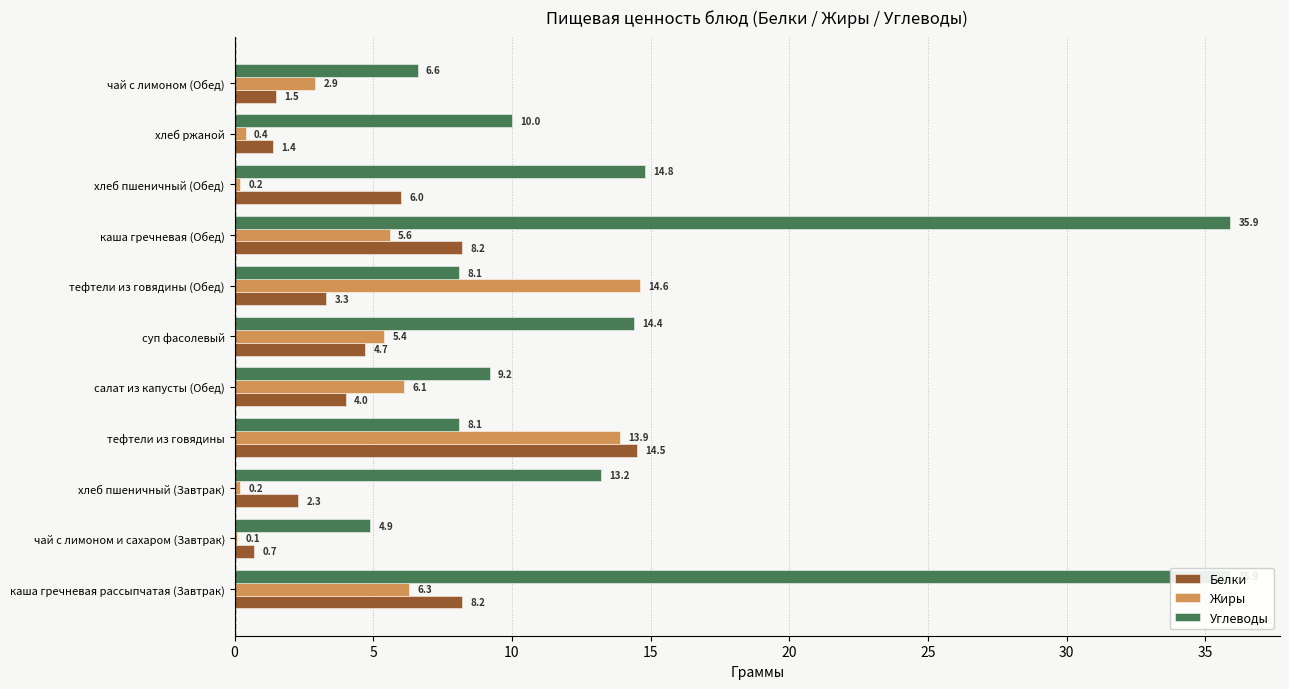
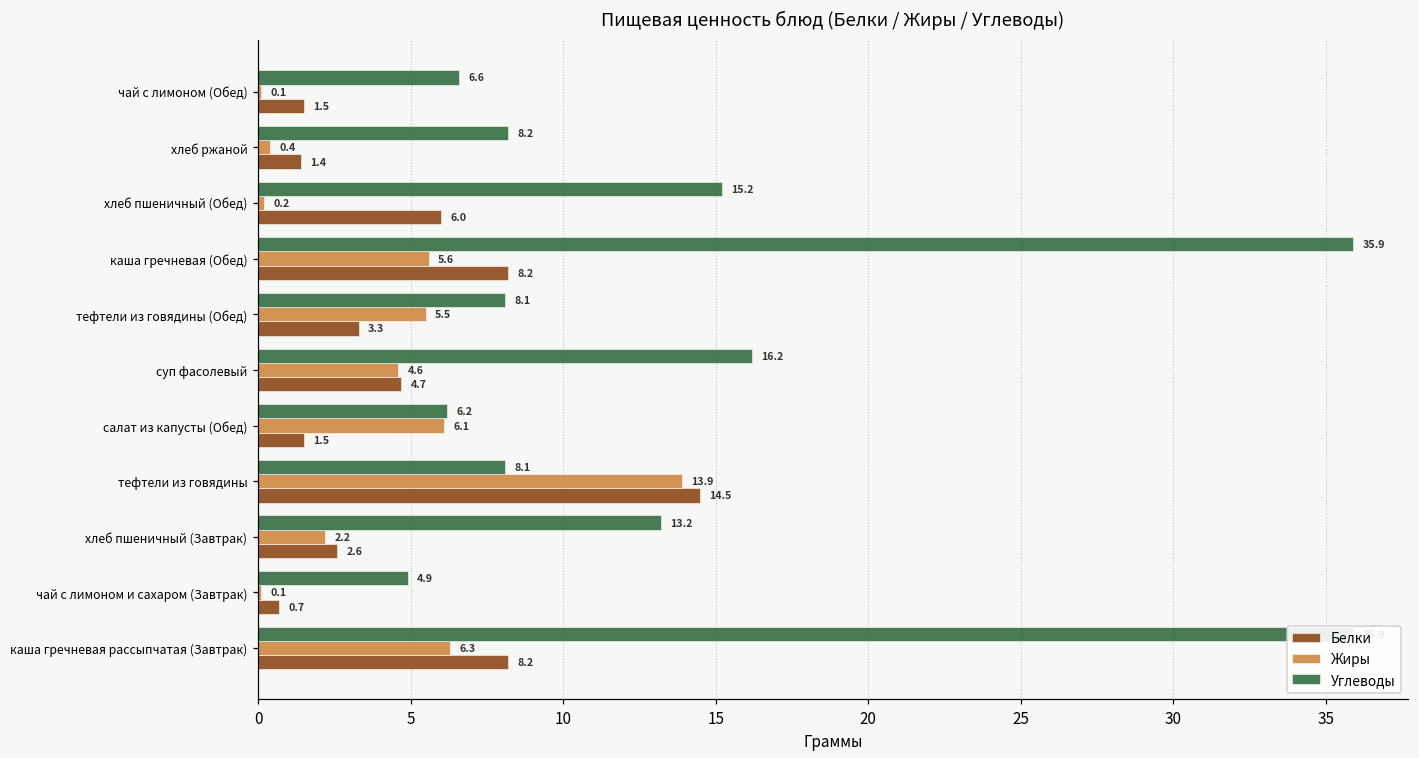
  {
    "Белки": {
      "чай с лимоном (Обед)": 1.5,
      "хлеб ржаной": 1.4,
      "хлеб пшеничный (Обед)": 6.0,
      "каша гречневая (Обед)": 8.2,
      "тефтели из говядины (Обед)": 3.3,
      "суп фасолевый": 4.7,
-     "салат из капусты (Обед)": 4.0,
+     "салат из капусты (Обед)": 1.5,
      "тефтели из говядины": 14.5,
-     "хлеб пшеничный (Завтрак)": 2.3,
+     "хлеб пшеничный (Завтрак)": 2.6,
      "чай с лимоном и сахаром (Завтрак)": 0.7,
      "каша гречневая рассыпчатая (Завтрак)": 8.2
    },
    "Жиры": {
-     "чай с лимоном (Обед)": 2.9,
+     "чай с лимоном (Обед)": 0.1,
      "хлеб ржаной": 0.4,
      "хлеб пшеничный (Обед)": 0.2,
      "каша гречневая (Обед)": 5.6,
-     "тефтели из говядины (Обед)": 14.6,
-     "суп фасолевый": 5.4,
+     "тефтели из говядины (Обед)": 5.5,
+     "суп фасолевый": 4.6,
      "салат из капусты (Обед)": 6.1,
      "тефтели из говядины": 13.9,
-     "хлеб пшеничный (Завтрак)": 0.2,
+     "хлеб пшеничный (Завтрак)": 2.2,
      "чай с лимоном и сахаром (Завтрак)": 0.1,
      "каша гречневая рассыпчатая (Завтрак)": 6.3
    },
    "Углеводы": {
      "чай с лимоном (Обед)": 6.6,
-     "хлеб ржаной": 10.0,
-     "хлеб пшеничный (Обед)": 14.8,
+     "хлеб ржаной": 8.2,
+     "хлеб пшеничный (Обед)": 15.2,
      "каша гречневая (Обед)": 35.9,
      "тефтели из говядины (Обед)": 8.1,
-     "суп фасолевый": 14.4,
-     "салат из капусты (Обед)": 9.2,
+     "суп фасолевый": 16.2,
+     "салат из капусты (Обед)": 6.2,
      "тефтели из говядины": 8.1,
      "хлеб пшеничный (Завтрак)": 13.2,
      "чай с лимоном и сахаром (Завтрак)": 4.9
    }
  }
